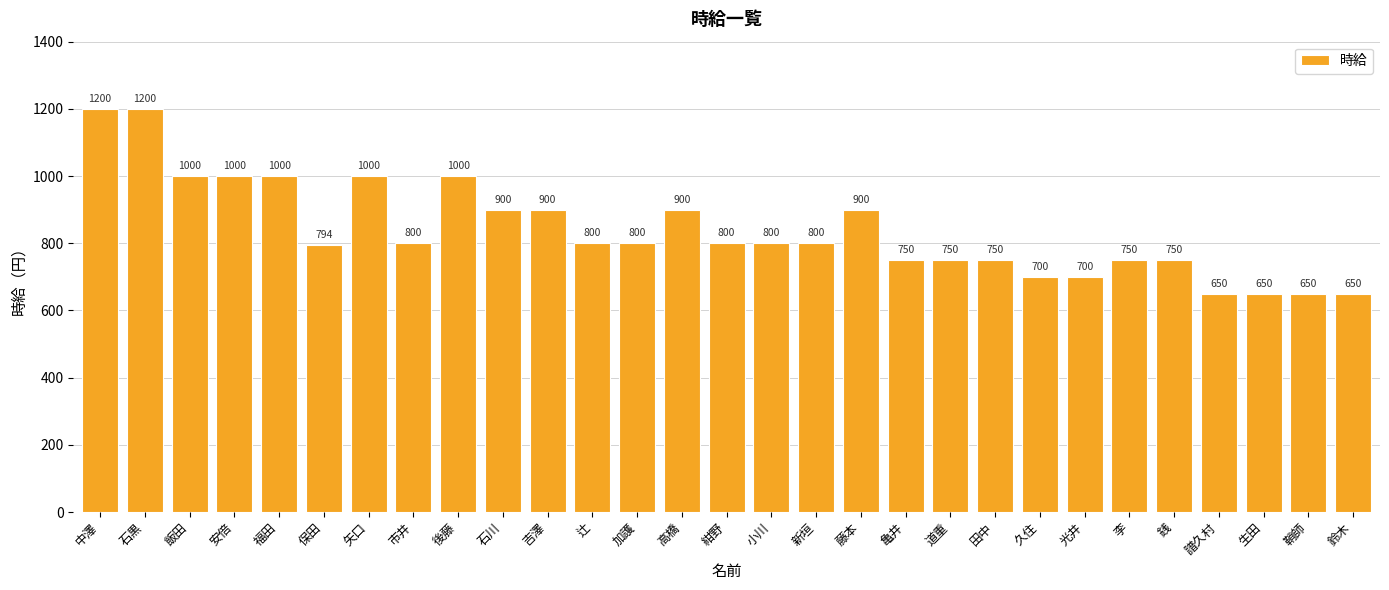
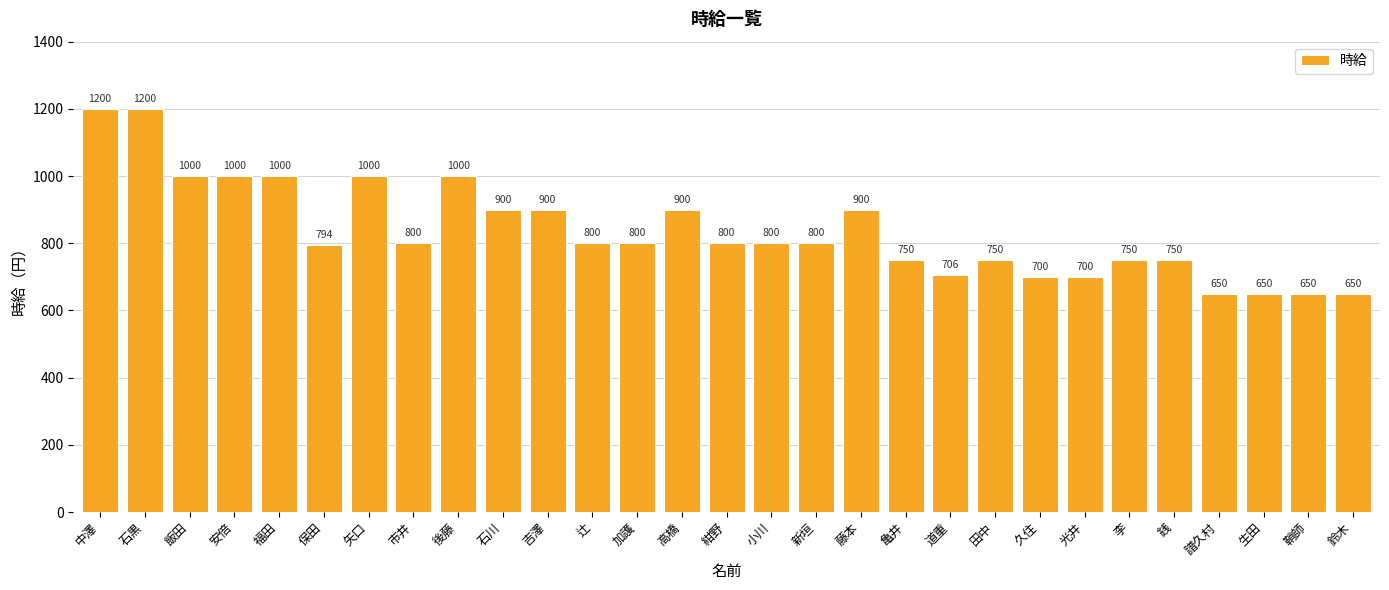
  {
    "中澤": 1200,
    "石黒": 1200,
    "飯田": 1000,
    "安倍": 1000,
    "福田": 1000,
    "保田": 794,
    "矢口": 1000,
    "市井": 800,
    "後藤": 1000,
    "石川": 900,
    "吉澤": 900,
    "辻": 800,
    "加護": 800,
    "高橋": 900,
    "紺野": 800,
    "小川": 800,
    "新垣": 800,
    "藤本": 900,
    "亀井": 750,
-   "道重": 750,
+   "道重": 706,
    "田中": 750,
    "久住": 700,
    "光井": 700,
    "李": 750,
    "銭": 750,
    "譜久村": 650,
    "生田": 650,
    "鞘師": 650,
    "鈴木": 650
  }
